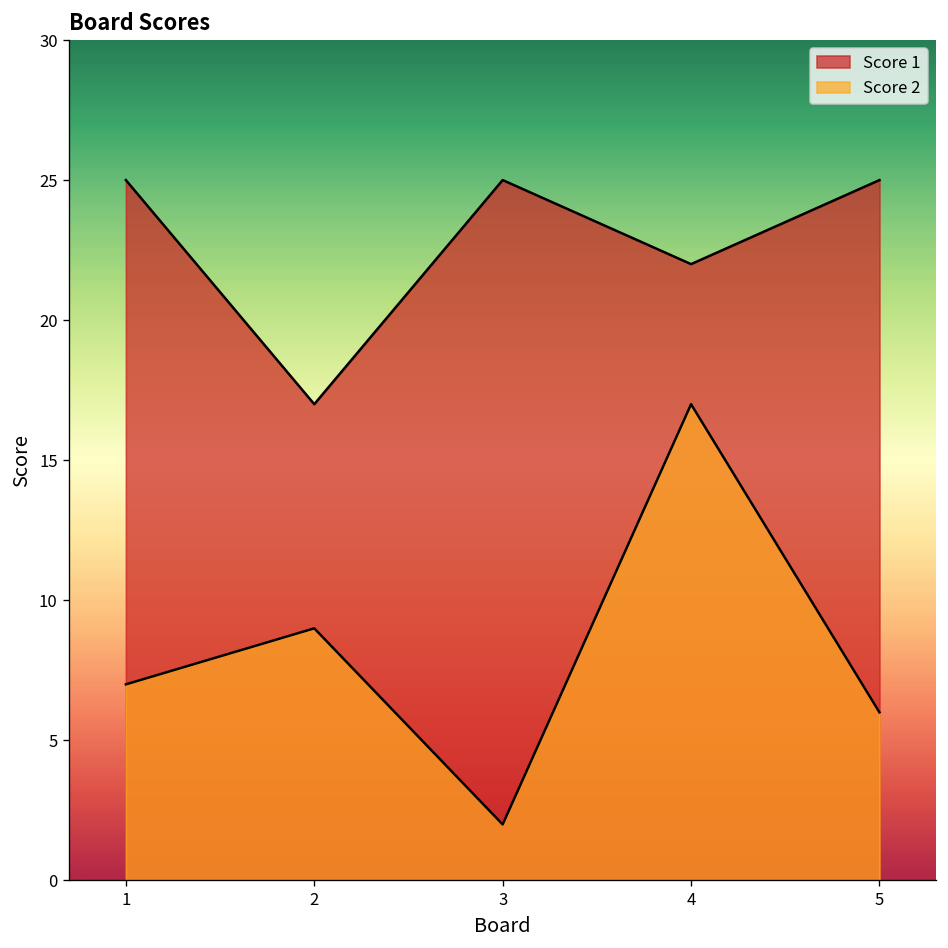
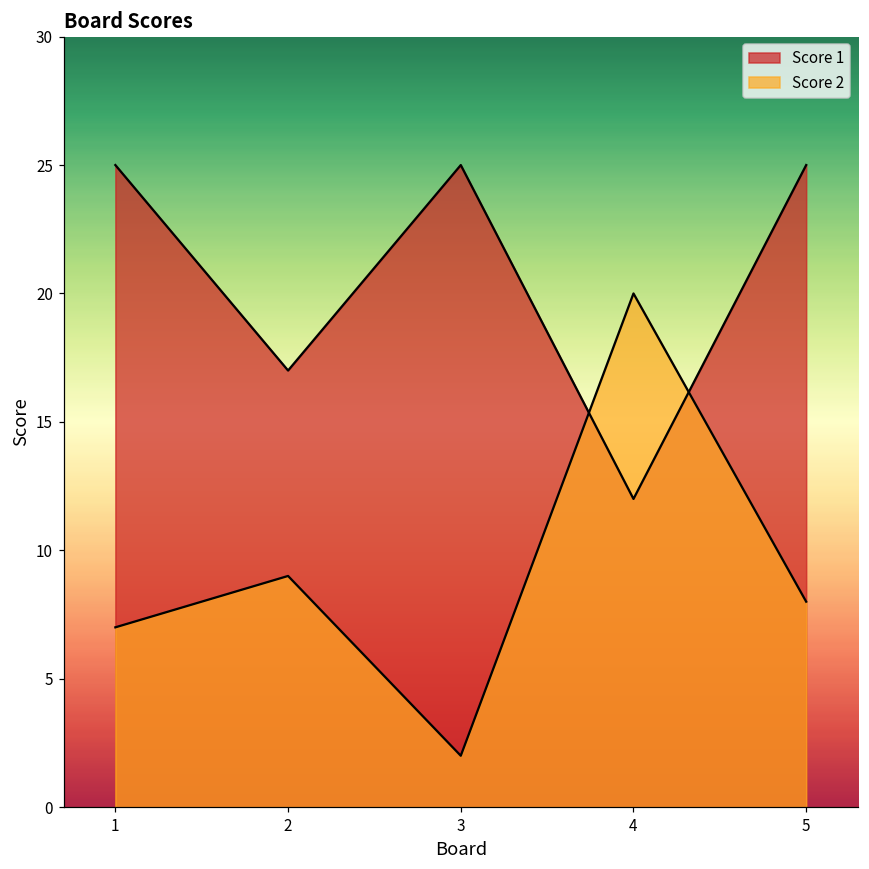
  {
    "Score 1": {
      "1": 25,
      "2": 17,
      "3": 25,
-     "4": 22,
+     "4": 12,
      "5": 25
    },
    "Score 2": {
      "1": 7,
      "2": 9,
      "3": 2,
-     "4": 17,
-     "5": 6
+     "4": 20,
+     "5": 8
    }
  }
